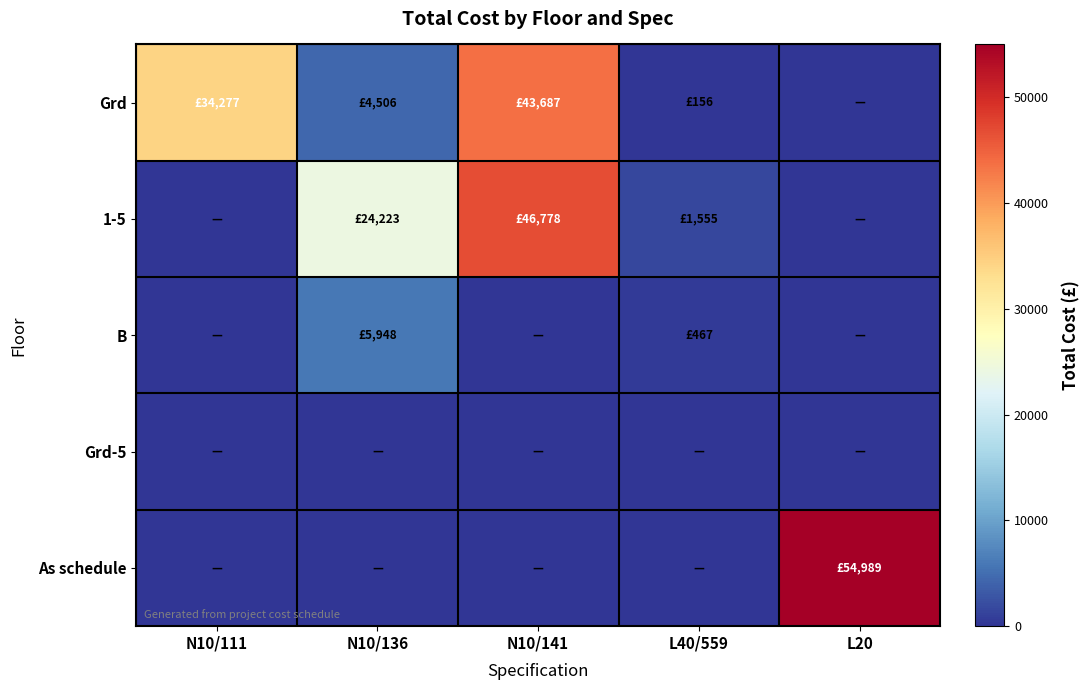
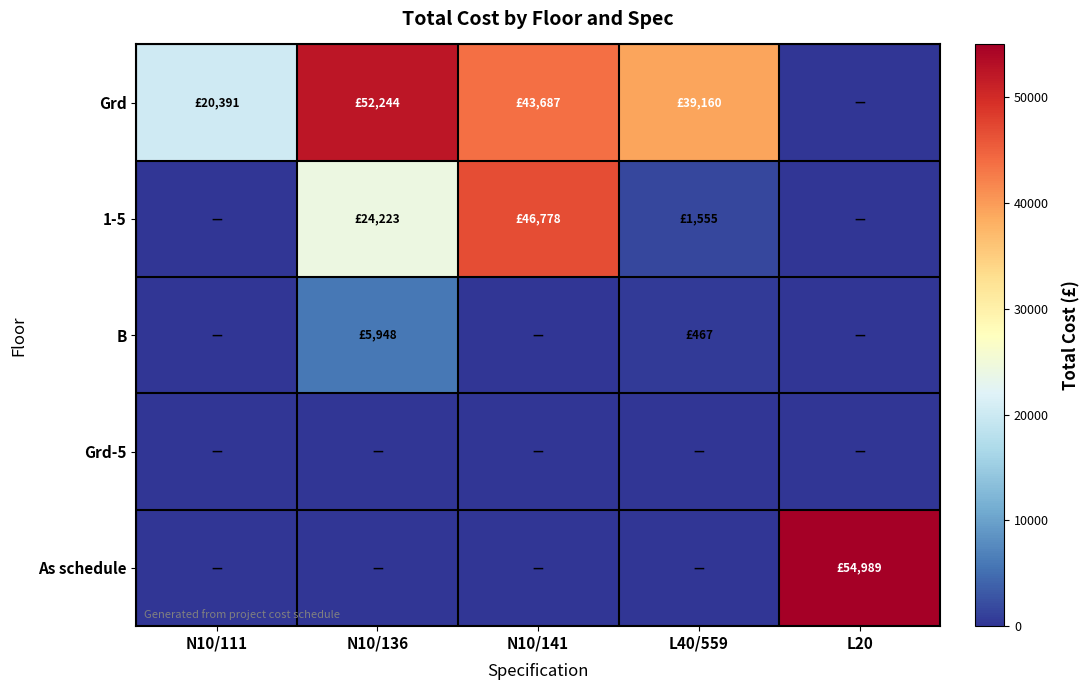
  {
    "Grd": {
-     "N10/111": "£34,277",
-     "N10/136": "£4,506",
+     "N10/111": "£20,391",
+     "N10/136": "£52,244",
      "N10/141": "£43,687",
-     "L40/559": "£156"
+     "L40/559": "£39,160"
    },
    "1-5": {
      "N10/136": "£24,223",
      "N10/141": "£46,778",
      "L40/559": "£1,555"
    },
    "B": {
      "N10/136": "£5,948",
      "L40/559": "£467"
    },
    "As schedule": {
      "L20": "£54,989"
    }
  }
